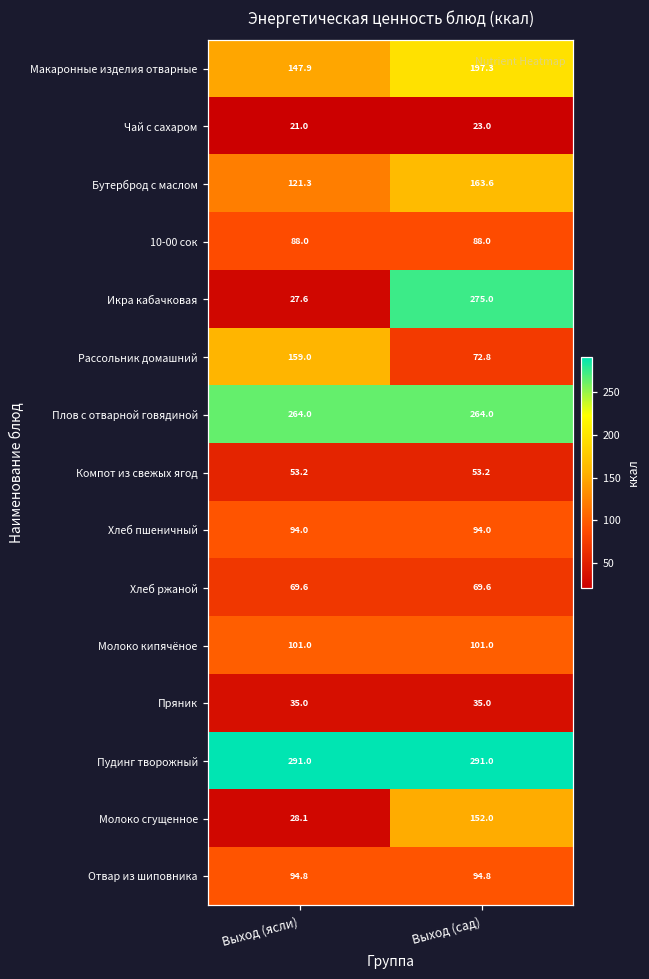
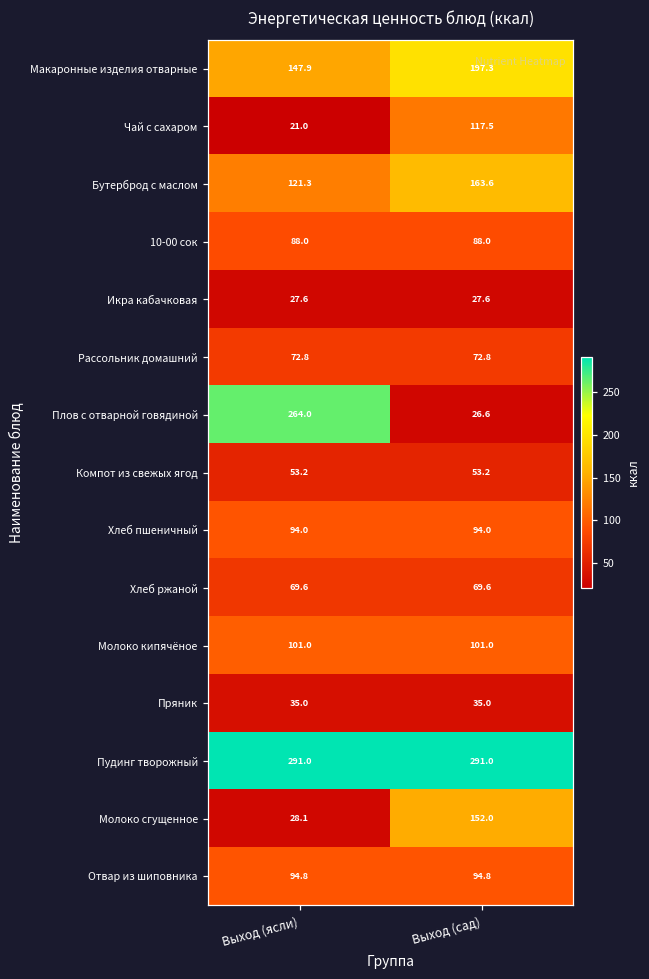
  {
    "Макаронные изделия отварные": {
      "Выход (ясли)": 147.9
    },
    "Чай с сахаром": {
      "Выход (ясли)": 21.0,
-     "Выход (сад)": 23.0
+     "Выход (сад)": 117.5
    },
    "Бутерброд с маслом": {
      "Выход (ясли)": 121.3,
      "Выход (сад)": 163.6
    },
    "10-00 сок": {
      "Выход (ясли)": 88.0,
      "Выход (сад)": 88.0
    },
    "Икра кабачковая": {
      "Выход (ясли)": 27.6,
-     "Выход (сад)": 275.0
+     "Выход (сад)": 27.6
    },
    "Рассольник домашний": {
-     "Выход (ясли)": 159.0,
+     "Выход (ясли)": 72.8,
      "Выход (сад)": 72.8
    },
    "Плов с отварной говядиной": {
      "Выход (ясли)": 264.0,
-     "Выход (сад)": 264.0
+     "Выход (сад)": 26.6
    },
    "Компот из свежых ягод": {
      "Выход (ясли)": 53.2,
      "Выход (сад)": 53.2
    },
    "Хлеб пшеничный": {
      "Выход (ясли)": 94.0,
      "Выход (сад)": 94.0
    },
    "Хлеб ржаной": {
      "Выход (ясли)": 69.6,
      "Выход (сад)": 69.6
    },
    "Молоко кипячёное": {
      "Выход (ясли)": 101.0,
      "Выход (сад)": 101.0
    },
    "Пряник": {
      "Выход (ясли)": 35.0,
      "Выход (сад)": 35.0
    },
    "Пудинг творожный": {
      "Выход (ясли)": 291.0,
      "Выход (сад)": 291.0
    },
    "Молоко сгущенное": {
      "Выход (ясли)": 28.1,
      "Выход (сад)": 152.0
    },
    "Отвар из шиповника": {
      "Выход (ясли)": 94.8,
      "Выход (сад)": 94.8
    }
  }
